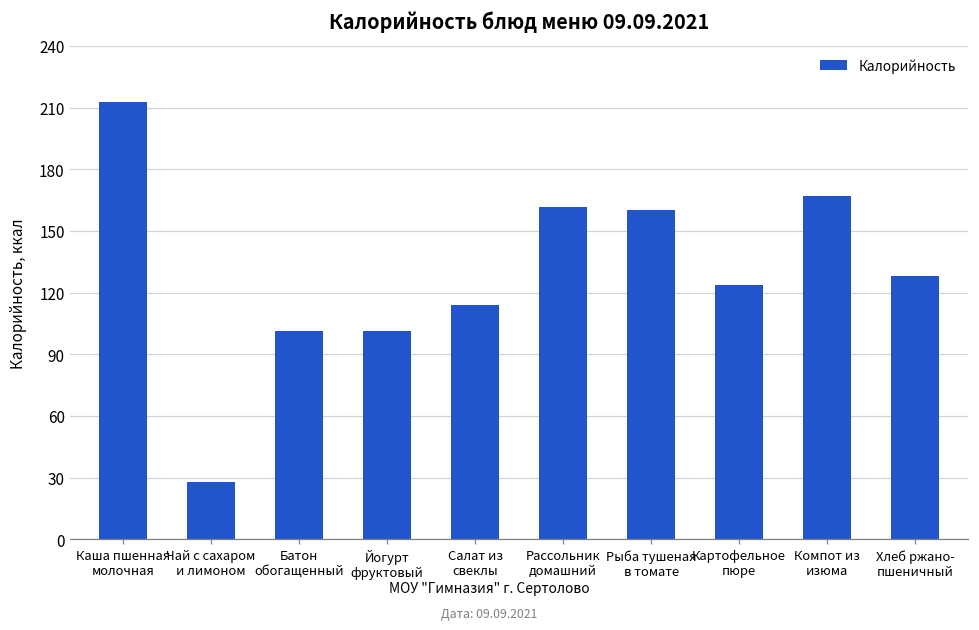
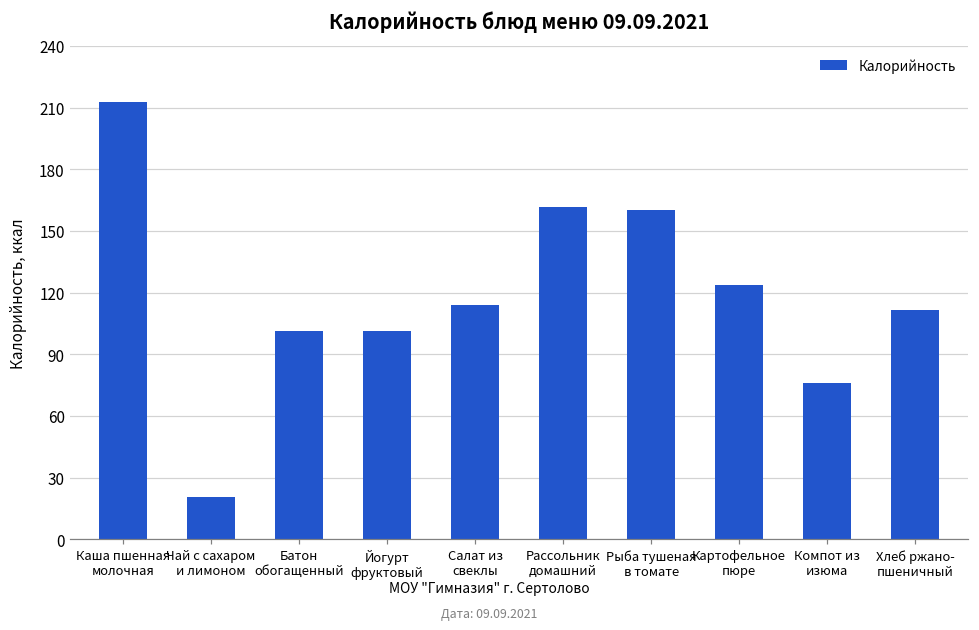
  {
    "Каша пшенная молочная": 213,
-   "Чай с сахаром и лимоном": 28,
+   "Чай с сахаром и лимоном": 20,
    "Батон обогащенный": 101,
    "Йогурт фруктовый": 101,
    "Салат из свеклы": 114,
    "Рассольник домашний": 162,
    "Рыба тушеная в томате": 160,
    "Картофельное пюре": 124,
-   "Компот из изюма": 167,
-   "Хлеб ржано- пшеничный": 128
+   "Компот из изюма": 76,
+   "Хлеб ржано- пшеничный": 111
  }
